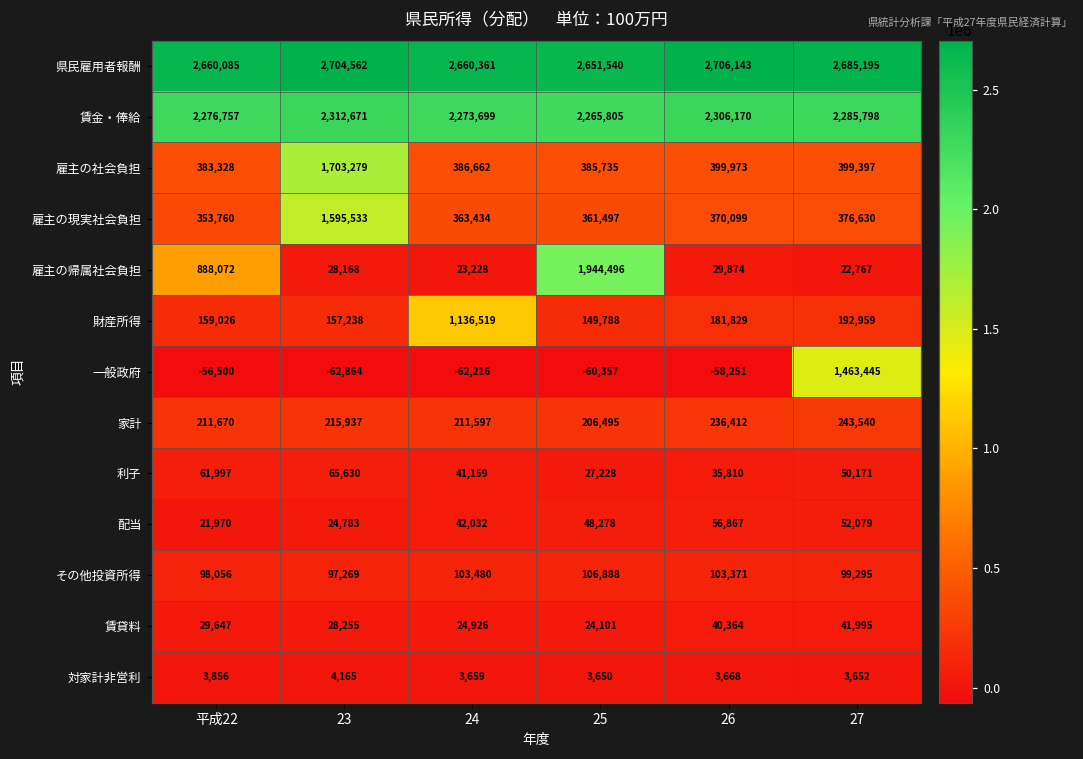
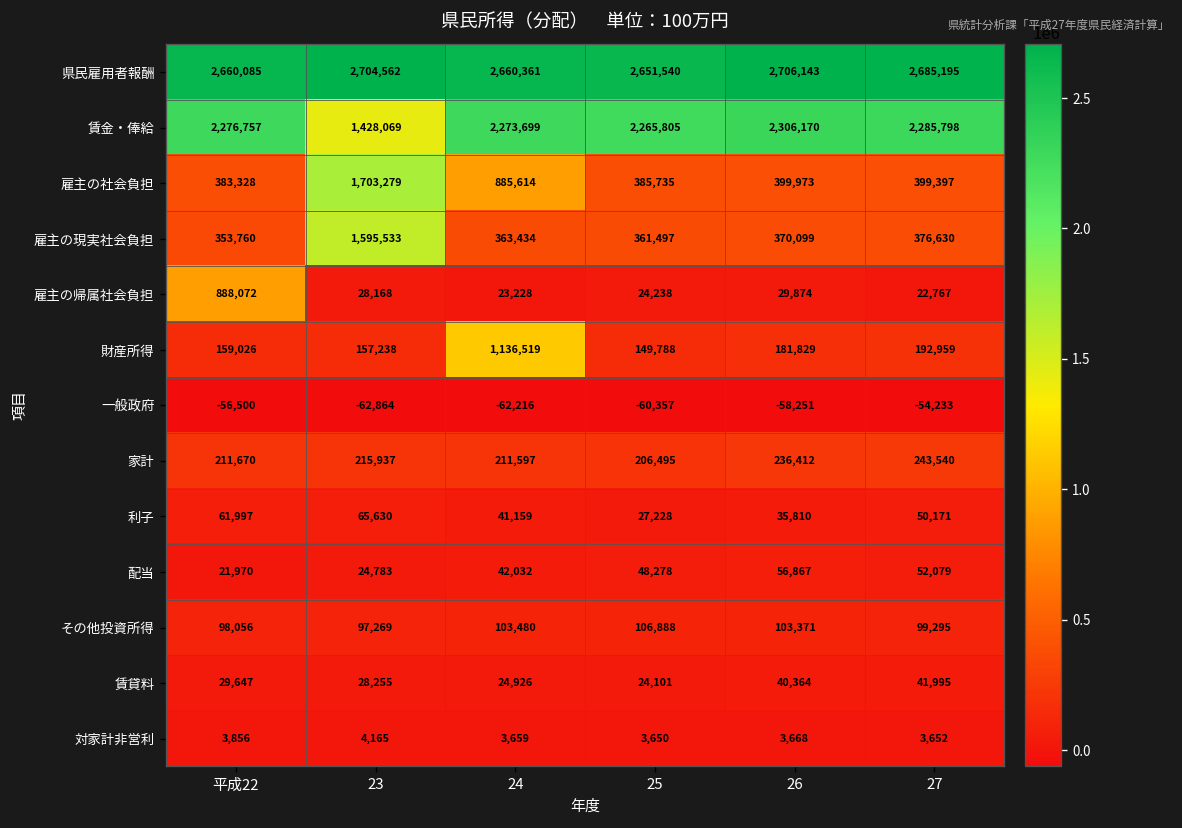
  {
    "県民雇用者報酬": {
      "平成22": "2,660,085",
      "23": "2,704,562",
      "24": "2,660,361",
      "25": "2,651,540",
      "26": "2,706,143",
      "27": "2,685,195"
    },
    "賃金・俸給": {
      "平成22": "2,276,757",
-     "23": "2,312,671",
+     "23": "1,428,069",
      "24": "2,273,699",
      "25": "2,265,805",
      "26": "2,306,170",
      "27": "2,285,798"
    },
    "雇主の社会負担": {
      "平成22": "383,328",
      "23": "1,703,279",
-     "24": "386,662",
+     "24": "885,614",
      "25": "385,735",
      "26": "399,973",
      "27": "399,397"
    },
    "雇主の現実社会負担": {
      "平成22": "353,760",
      "23": "1,595,533",
      "24": "363,434",
      "25": "361,497",
      "26": "370,099",
      "27": "376,630"
    },
    "雇主の帰属社会負担": {
      "平成22": "888,072",
      "23": "28,168",
      "24": "23,228",
-     "25": "1,944,496",
+     "25": "24,238",
      "26": "29,874",
      "27": "22,767"
    },
    "財産所得": {
      "平成22": "159,026",
      "23": "157,238",
      "24": "1,136,519",
      "25": "149,788",
      "26": "181,829",
      "27": "192,959"
    },
    "一般政府": {
      "平成22": "-56,500",
      "23": "-62,864",
      "24": "-62,216",
      "25": "-60,357",
      "26": "-58,251",
-     "27": "1,463,445"
+     "27": "-54,233"
    },
    "家計": {
      "平成22": "211,670",
      "23": "215,937",
      "24": "211,597",
      "25": "206,495",
      "26": "236,412",
      "27": "243,540"
    },
    "利子": {
      "平成22": "61,997",
      "23": "65,630",
      "24": "41,159",
      "25": "27,228",
      "26": "35,810",
      "27": "50,171"
    },
    "配当": {
      "平成22": "21,970",
      "23": "24,783",
      "24": "42,032",
      "25": "48,278",
      "26": "56,867",
      "27": "52,079"
    },
    "その他投資所得": {
      "平成22": "98,056",
      "23": "97,269",
      "24": "103,480",
      "25": "106,888",
      "26": "103,371",
      "27": "99,295"
    },
    "賃貸料": {
      "平成22": "29,647",
      "23": "28,255",
      "24": "24,926",
      "25": "24,101",
      "26": "40,364",
      "27": "41,995"
    },
    "対家計非営利": {
      "平成22": "3,856",
      "23": "4,165",
      "24": "3,659",
      "25": "3,650",
      "26": "3,668",
      "27": "3,652"
    }
  }
